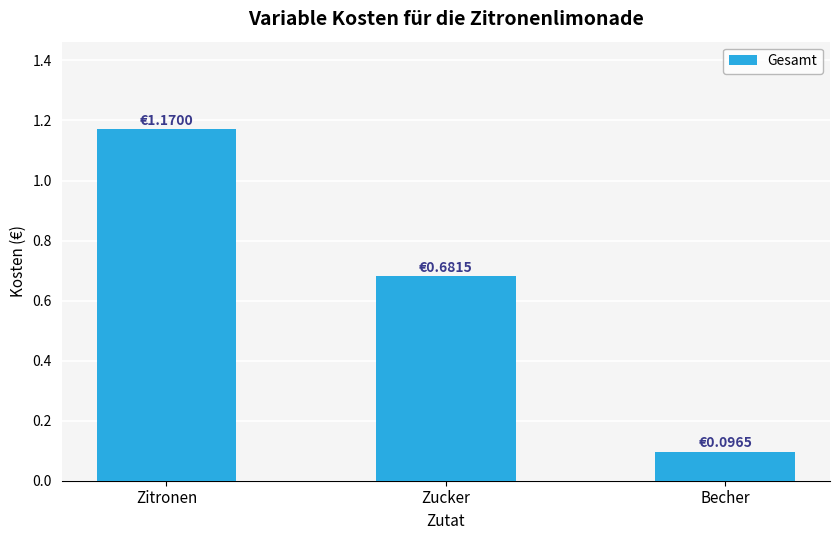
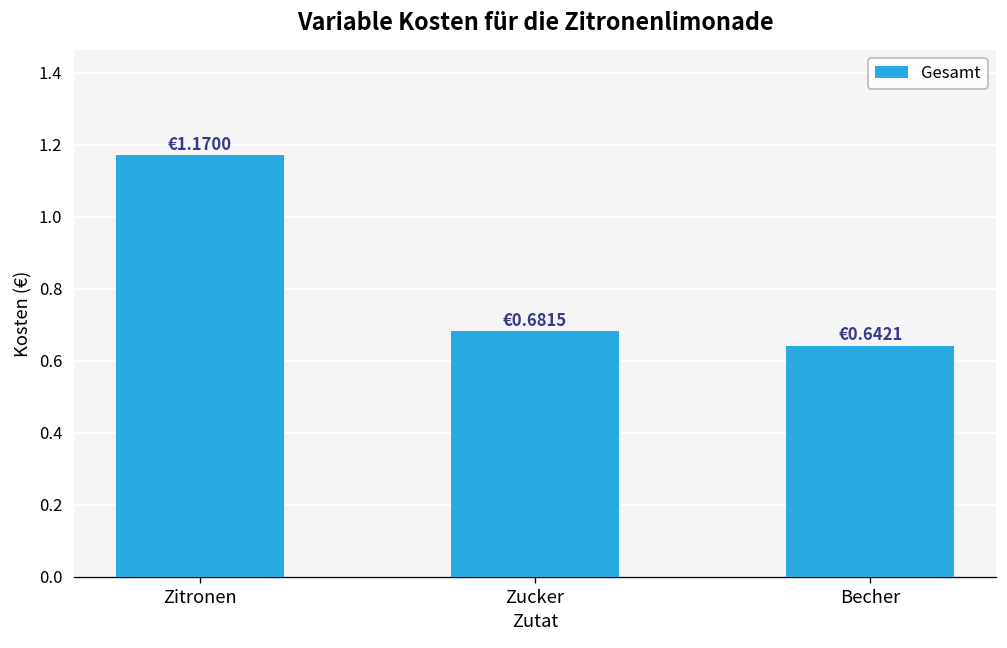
  {
    "Zitronen": "€1.1700",
    "Zucker": "€0.6815",
-   "Becher": "€0.0965"
+   "Becher": "€0.6421"
  }
